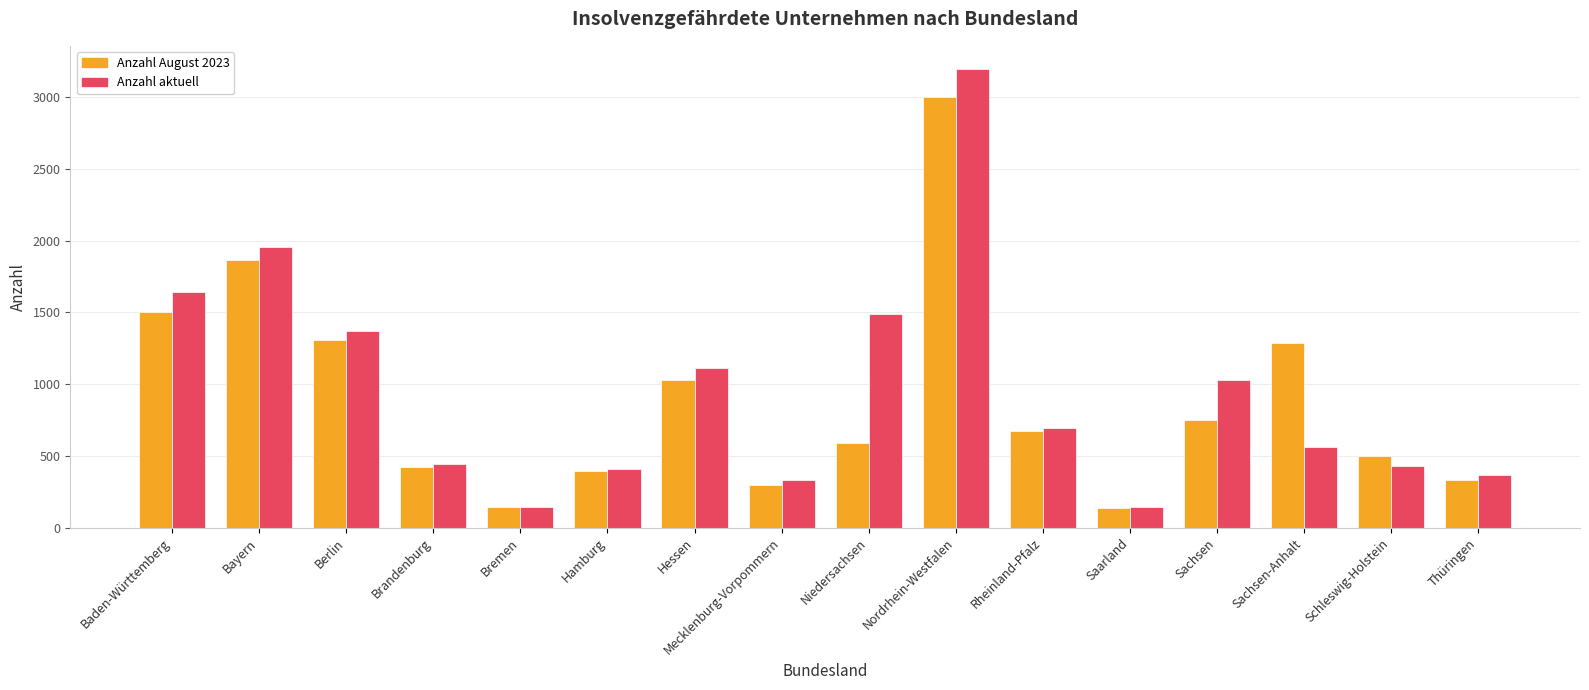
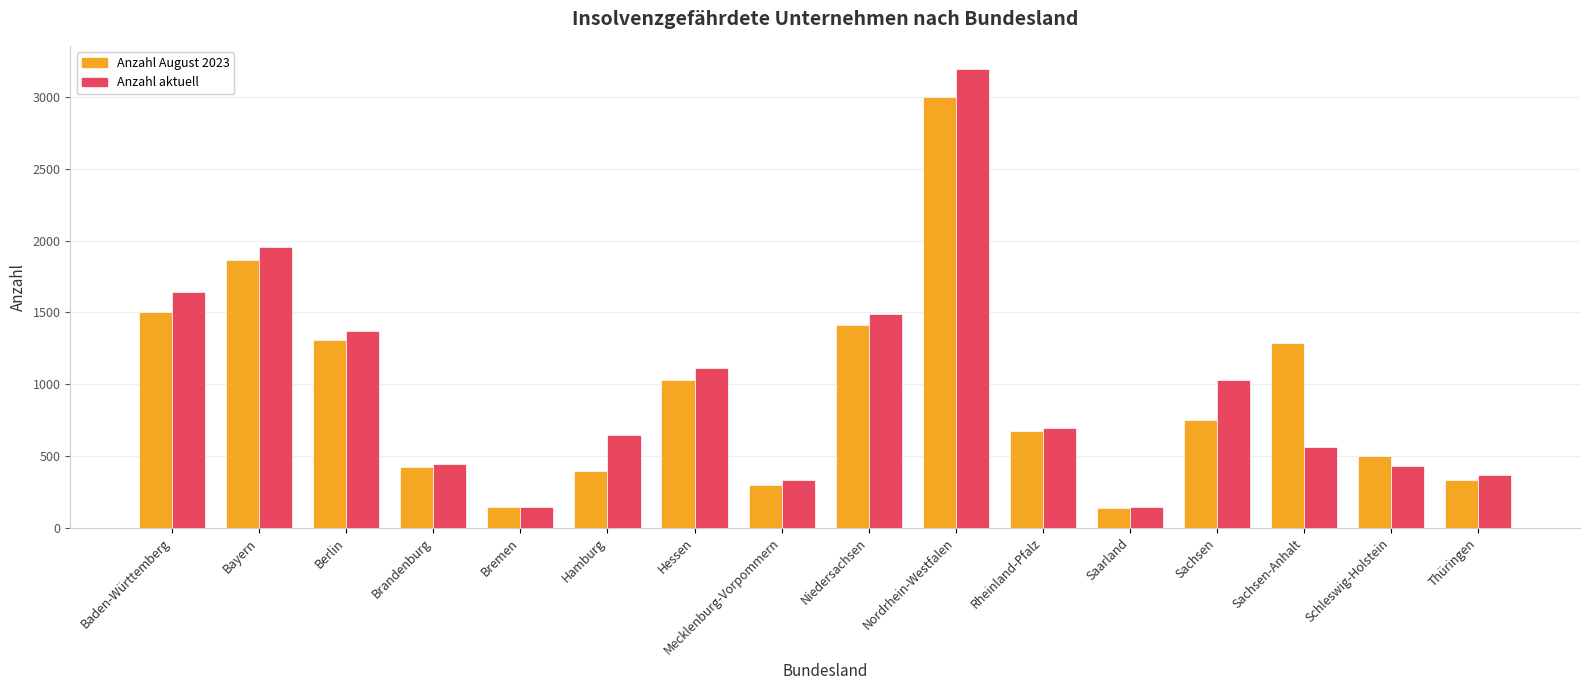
  {
    "Anzahl August 2023": {
      "Baden-Württemberg": 1500,
      "Bayern": 1870,
      "Berlin": 1310,
      "Brandenburg": 420,
      "Bremen": 140,
      "Hamburg": 390,
      "Hessen": 1030,
      "Mecklenburg-Vorpommern": 300,
-     "Niedersachsen": 590,
+     "Niedersachsen": 1410,
      "Nordrhein-Westfalen": 3000,
      "Rheinland-Pfalz": 680,
      "Saarland": 140,
      "Sachsen": 750,
      "Sachsen-Anhalt": 1290,
      "Schleswig-Holstein": 500,
      "Thüringen": 330
    },
    "Anzahl aktuell": {
      "Baden-Württemberg": 1640,
      "Bayern": 1960,
      "Berlin": 1370,
      "Brandenburg": 440,
      "Bremen": 140,
-     "Hamburg": 410,
+     "Hamburg": 650,
      "Hessen": 1110,
      "Mecklenburg-Vorpommern": 330,
      "Niedersachsen": 1490,
      "Nordrhein-Westfalen": 3200,
      "Rheinland-Pfalz": 690,
      "Saarland": 140,
      "Sachsen": 1030,
      "Sachsen-Anhalt": 560,
      "Schleswig-Holstein": 430,
      "Thüringen": 360
    }
  }
